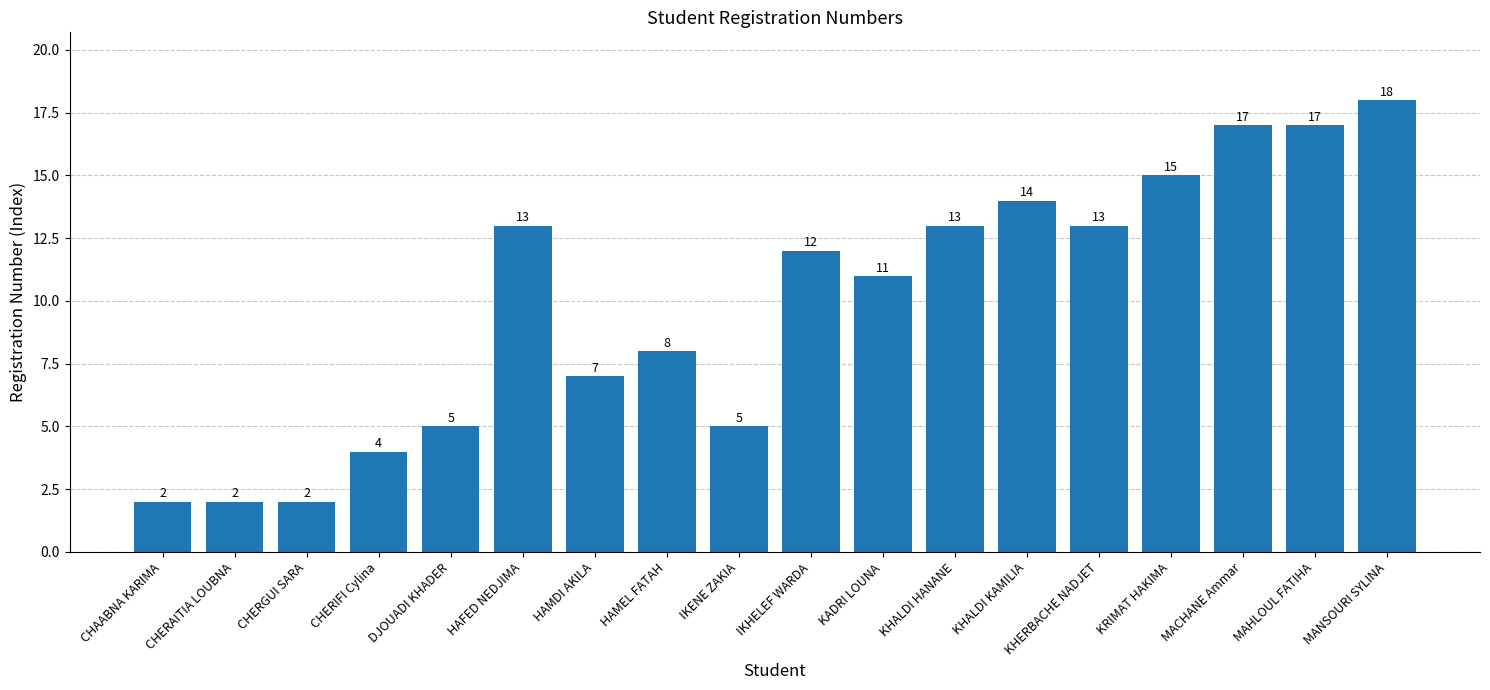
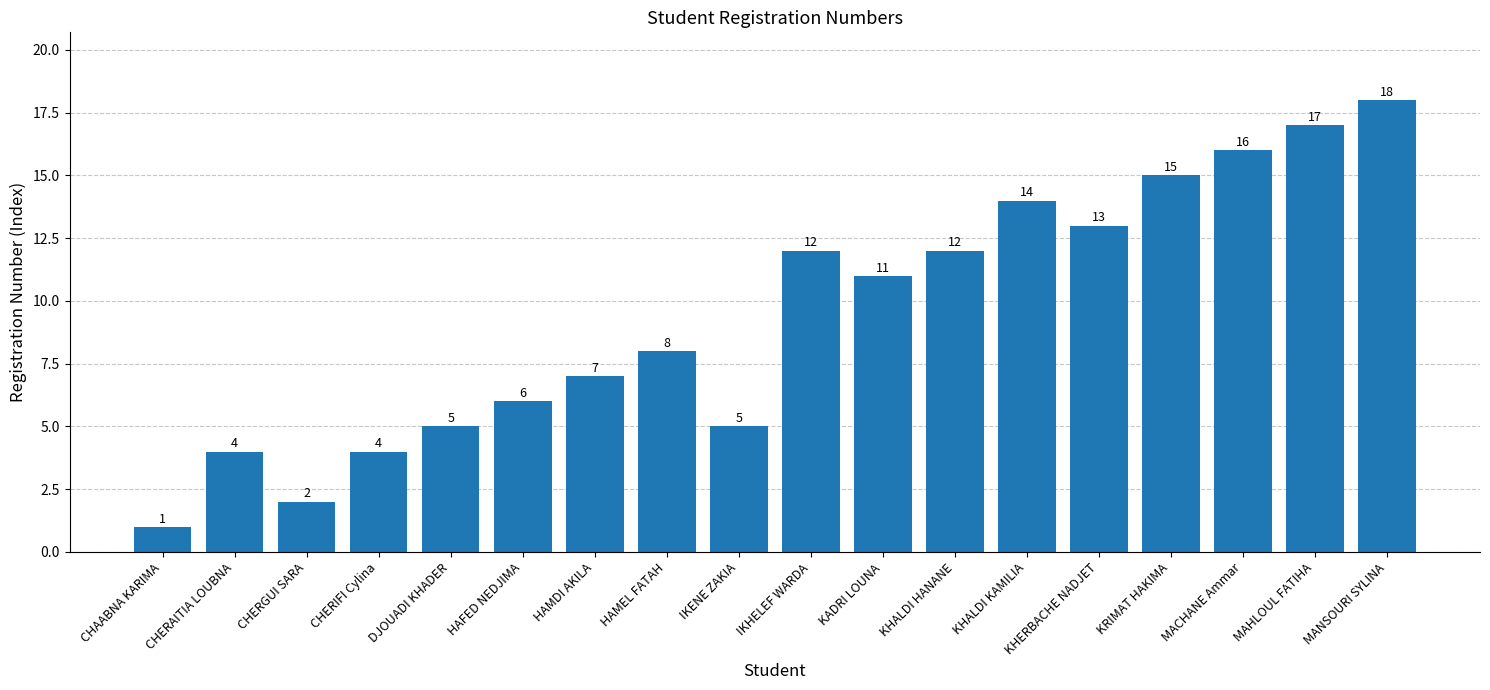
  {
-   "CHAABNA KARIMA": 2,
-   "CHERAITIA LOUBNA": 2,
+   "CHAABNA KARIMA": 1,
+   "CHERAITIA LOUBNA": 4,
    "CHERGUI SARA": 2,
    "CHERIFI Cylina": 4,
    "DJOUADI KHADER": 5,
-   "HAFED NEDJIMA": 13,
+   "HAFED NEDJIMA": 6,
    "HAMDI AKILA": 7,
    "HAMEL FATAH": 8,
    "IKENE ZAKIA": 5,
    "IKHELEF WARDA": 12,
    "KADRI LOUNA": 11,
-   "KHALDI HANANE": 13,
+   "KHALDI HANANE": 12,
    "KHALDI KAMILIA": 14,
    "KHERBACHE NADJET": 13,
    "KRIMAT HAKIMA": 15,
-   "MACHANE Ammar": 17,
+   "MACHANE Ammar": 16,
    "MAHLOUL FATIHA": 17,
    "MANSOURI SYLINA": 18
  }
